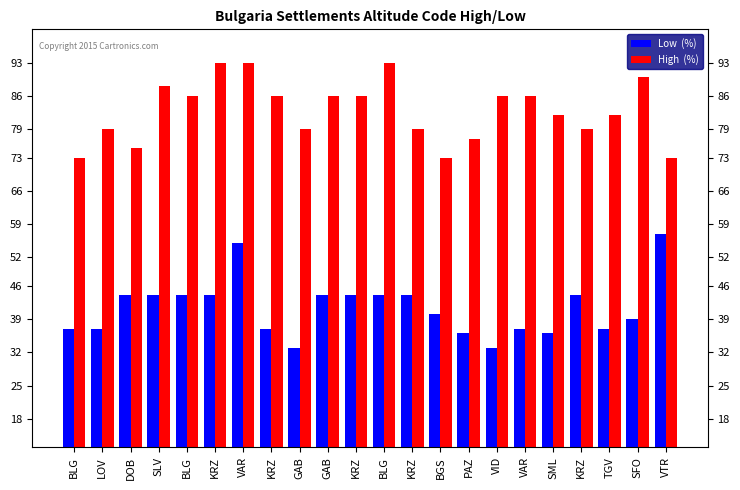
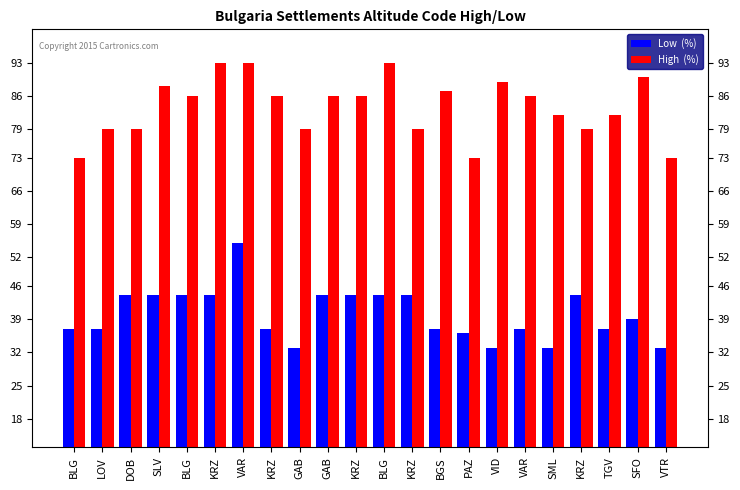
  {
    "High (%)": {
      "LOV": 79,
-     "DOB": 75,
+     "DOB": 79,
      "SLV": 88,
-     "BGS": 73,
-     "PAZ": 77,
-     "VID": 86,
+     "BGS": 87,
+     "PAZ": 73,
+     "VID": 89,
      "SML": 82,
      "TGV": 82,
      "SFO": 90,
      "VTR": 73
    },
    "Low (%)": {
      "LOV": 37,
      "DOB": 44,
      "SLV": 44,
-     "BGS": 40,
+     "BGS": 37,
      "PAZ": 36,
      "VID": 33,
-     "SML": 36,
+     "SML": 33,
      "TGV": 37,
      "SFO": 39,
-     "VTR": 57
+     "VTR": 33
    }
  }
